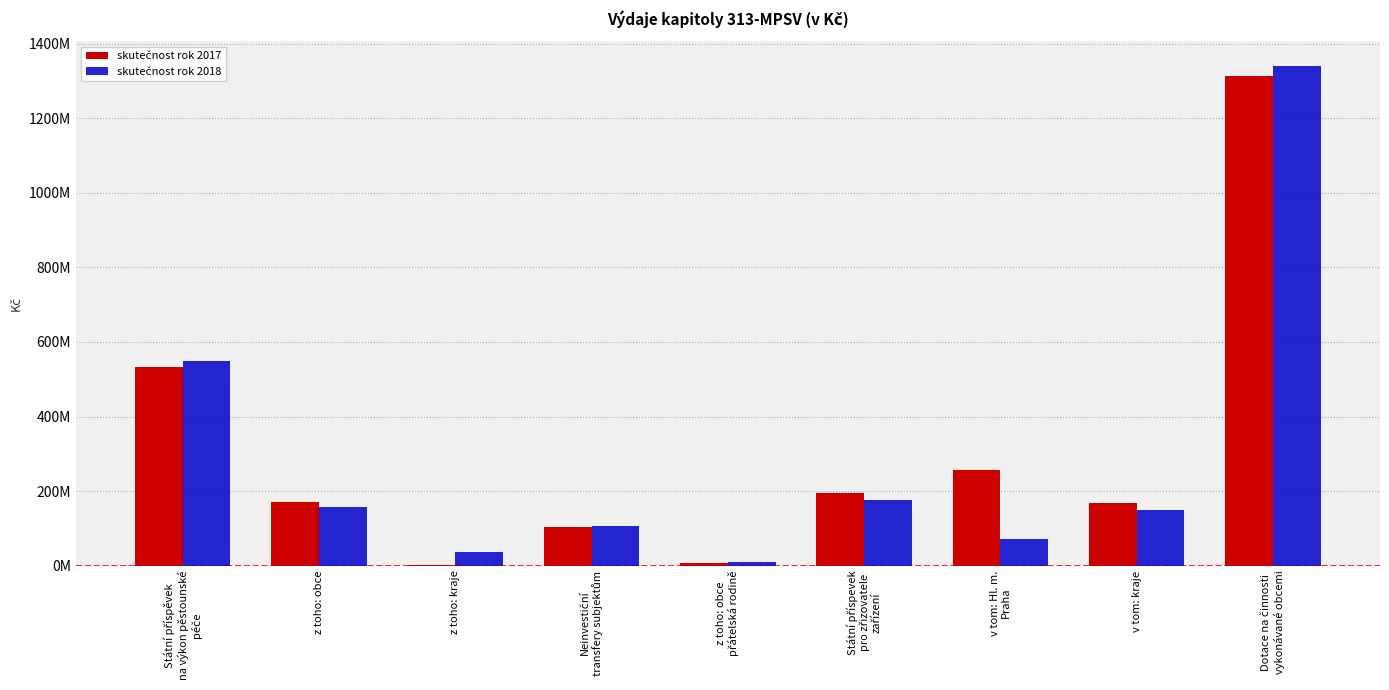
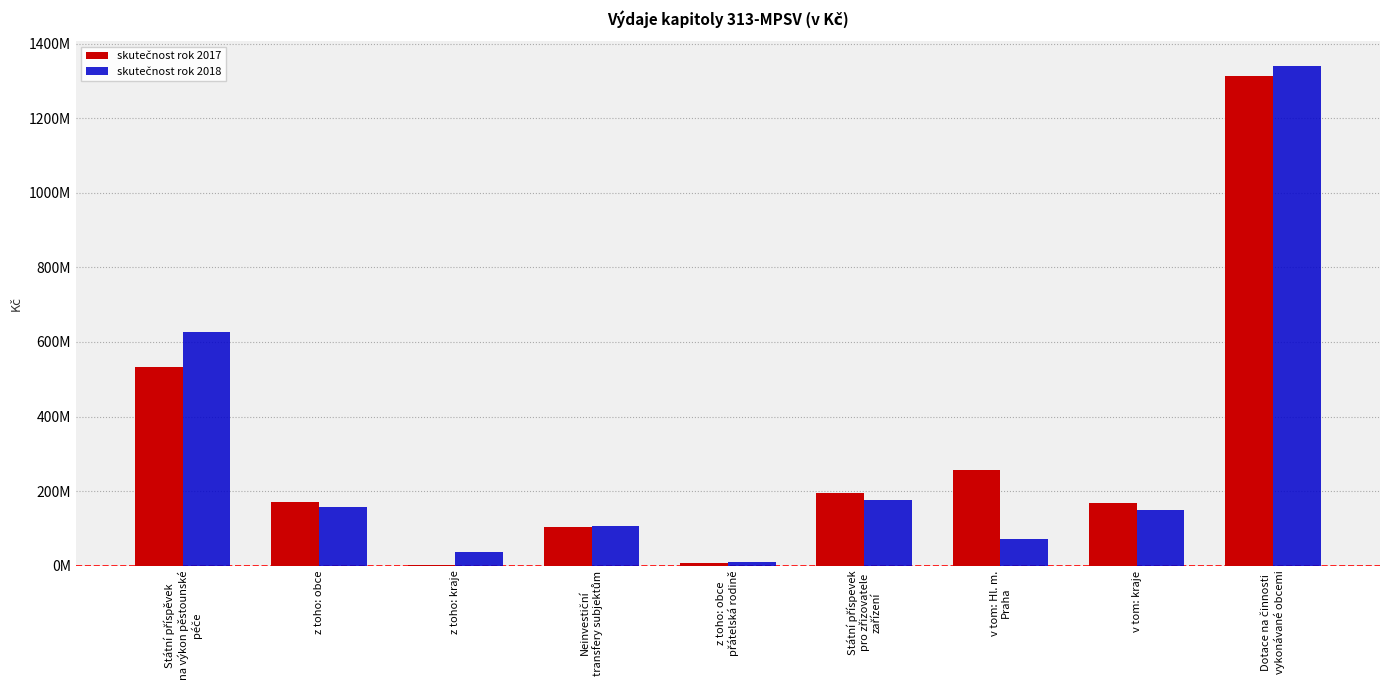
  {
    "skutečnost rok 2017": {
      "Státní příspěvek na výkon pěstounské péče": 530000000,
      "z toho: obce": 170000000,
      "Neinvestiční transfery subjektům": 100000000,
      "Státní příspevek pro zřizovatele zařízení": 190000000,
      "v tom: Hl. m. Praha": 260000000,
      "v tom: kraje": 170000000,
      "Dotace na činnosti vykonávané obcemi": 1310000000
    },
    "skutečnost rok 2018": {
-     "Státní příspěvek na výkon pěstounské péče": 550000000,
+     "Státní příspěvek na výkon pěstounské péče": 630000000,
      "z toho: obce": 160000000,
      "z toho: kraje": 40000000,
      "Neinvestiční transfery subjektům": 110000000,
      "z toho: obce přátelská rodině": 10000000,
      "Státní příspevek pro zřizovatele zařízení": 180000000,
      "v tom: Hl. m. Praha": 70000000,
      "v tom: kraje": 150000000,
      "Dotace na činnosti vykonávané obcemi": 1340000000
    }
  }
